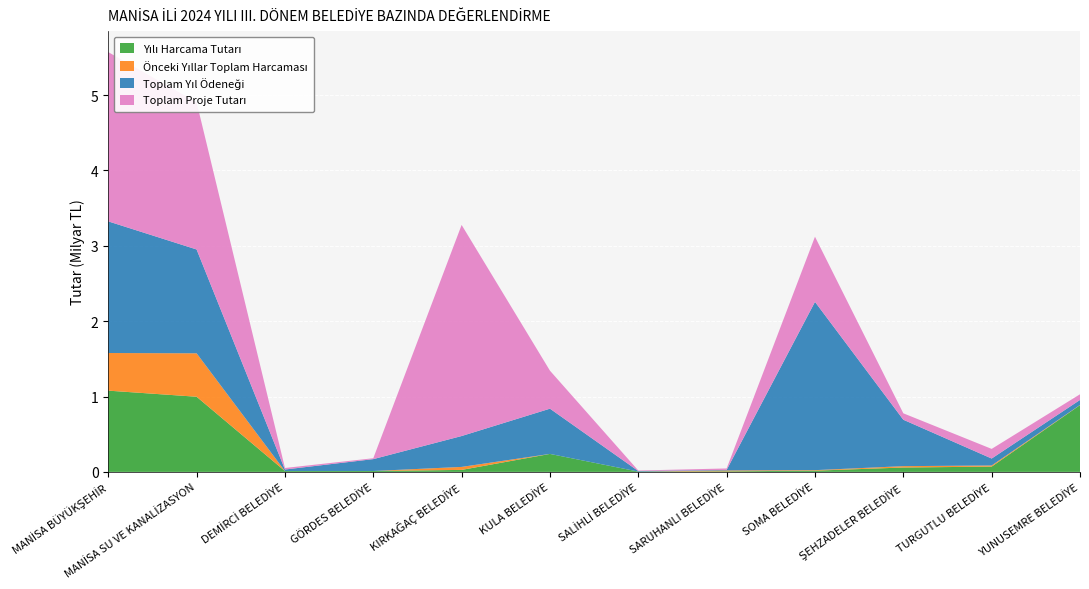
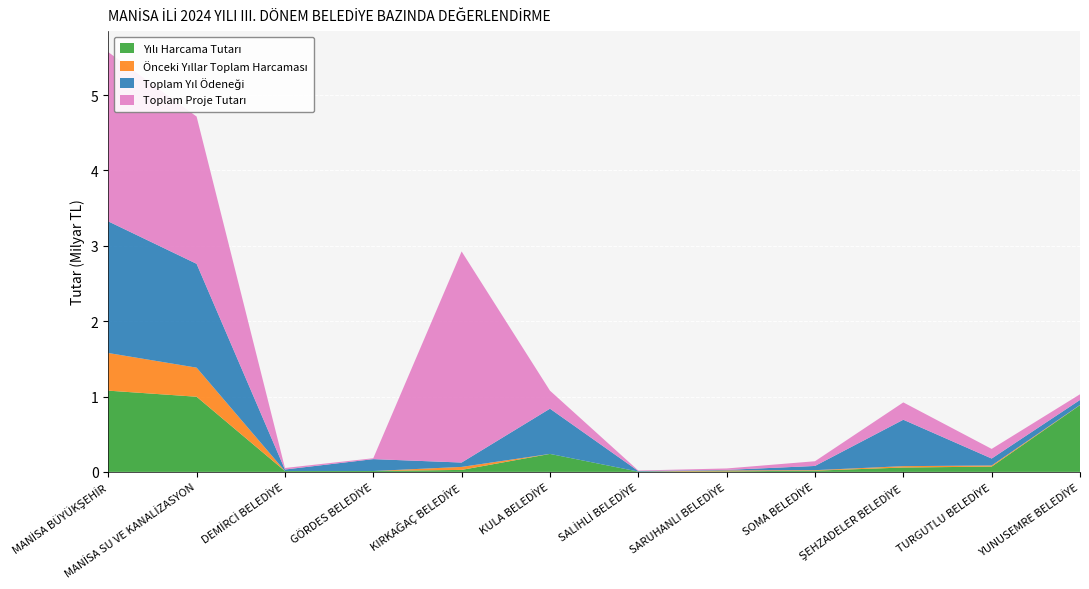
  {
    "Yılı Harcama Tutarı": {
      "MANİSA BÜYÜKŞEHİR": 1.1,
      "MANİSA SU VE KANALİZASYON": 1.0
    },
    "Önceki Yıllar Toplam Harcaması": {
      "MANİSA BÜYÜKŞEHİR": 0.5,
-     "MANİSA SU VE KANALİZASYON": 0.6,
+     "MANİSA SU VE KANALİZASYON": 0.4,
      "KIRKAĞAÇ BELEDİYE": 0.0
    },
    "Toplam Yıl Ödeneği": {
      "MANİSA BÜYÜKŞEHİR": 1.7,
      "MANİSA SU VE KANALİZASYON": 1.4,
-     "KIRKAĞAÇ BELEDİYE": 0.4,
+     "KIRKAĞAÇ BELEDİYE": 0.1,
      "KULA BELEDİYE": 0.6,
-     "SOMA BELEDİYE": 2.2,
+     "SOMA BELEDİYE": 0.1,
      "ŞEHZADELER BELEDİYE": 0.6,
      "TURGUTLU BELEDİYE": 0.1,
      "YUNUSEMRE BELEDİYE": 0.1
    },
    "Toplam Proje Tutarı": {
      "MANİSA BÜYÜKŞEHİR": 2.2,
      "KIRKAĞAÇ BELEDİYE": 2.8,
-     "KULA BELEDİYE": 0.5,
-     "SOMA BELEDİYE": 0.9,
-     "ŞEHZADELER BELEDİYE": 0.1,
+     "KULA BELEDİYE": 0.2,
+     "SOMA BELEDİYE": 0.1,
+     "ŞEHZADELER BELEDİYE": 0.2,
      "TURGUTLU BELEDİYE": 0.1,
      "YUNUSEMRE BELEDİYE": 0.1
    }
  }
